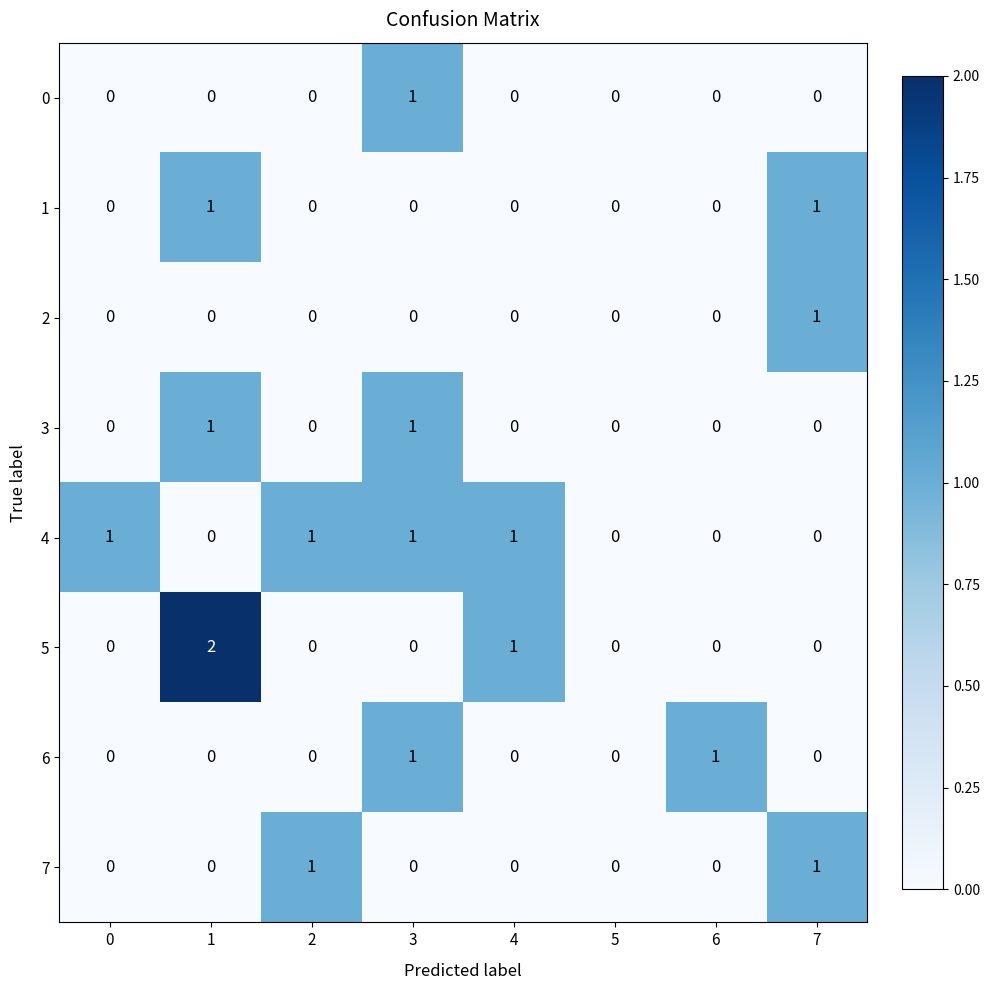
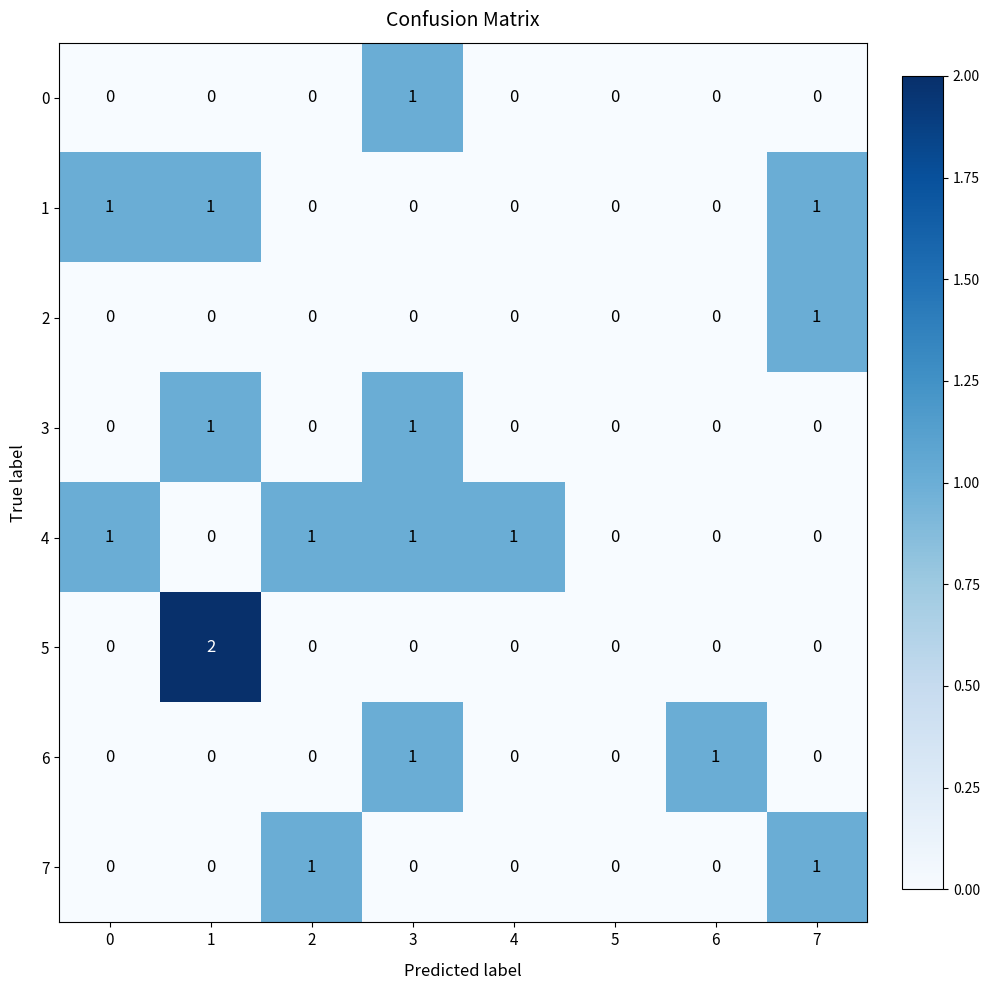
  {
    "0": {
      "0": 0,
      "1": 0,
      "2": 0,
      "3": 1,
      "4": 0,
      "5": 0,
      "6": 0,
      "7": 0
    },
    "1": {
-     "0": 0,
+     "0": 1,
      "1": 1,
      "2": 0,
      "3": 0,
      "4": 0,
      "5": 0,
      "6": 0,
      "7": 1
    },
    "2": {
      "0": 0,
      "1": 0,
      "2": 0,
      "3": 0,
      "4": 0,
      "5": 0,
      "6": 0,
      "7": 1
    },
    "3": {
      "0": 0,
      "1": 1,
      "2": 0,
      "3": 1,
      "4": 0,
      "5": 0,
      "6": 0,
      "7": 0
    },
    "4": {
      "0": 1,
      "1": 0,
      "2": 1,
      "3": 1,
      "4": 1,
      "5": 0,
      "6": 0,
      "7": 0
    },
    "5": {
      "0": 0,
      "1": 2,
      "2": 0,
      "3": 0,
-     "4": 1,
+     "4": 0,
      "5": 0,
      "6": 0,
      "7": 0
    },
    "6": {
      "0": 0,
      "1": 0,
      "2": 0,
      "3": 1,
      "4": 0,
      "5": 0,
      "6": 1,
      "7": 0
    },
    "7": {
      "0": 0,
      "1": 0,
      "2": 1,
      "3": 0,
      "4": 0,
      "5": 0,
      "6": 0,
      "7": 1
    }
  }
